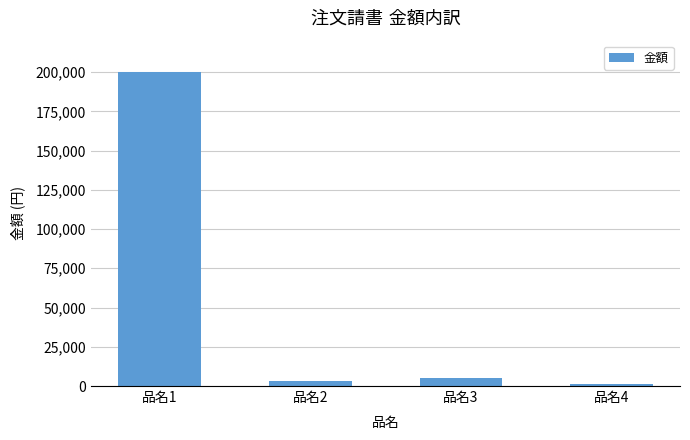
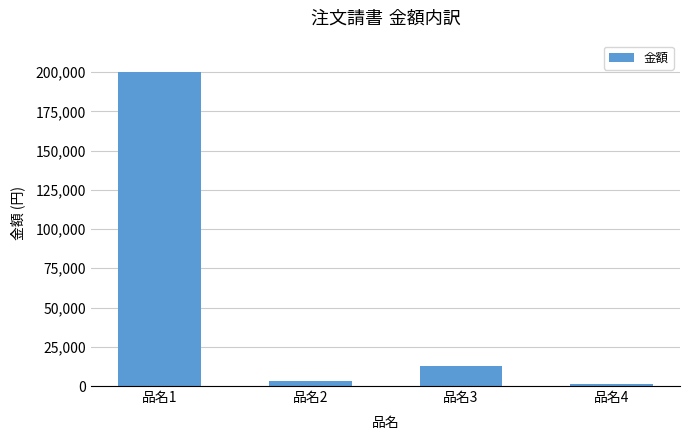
  {
    "品名1": "200,000",
    "品名2": "3,000",
-   "品名3": "5,000"
+   "品名3": "13,000"
  }
